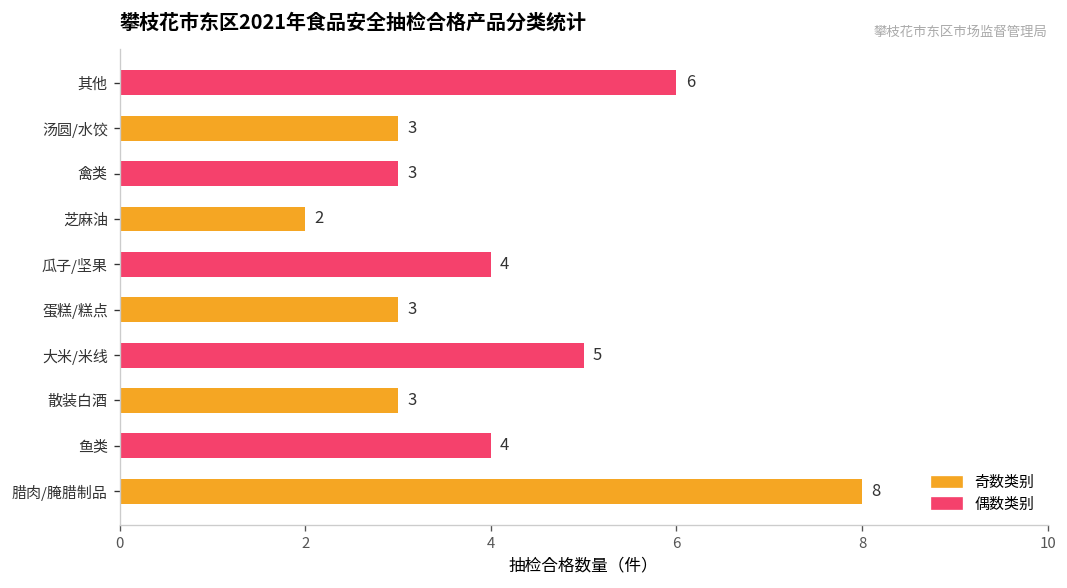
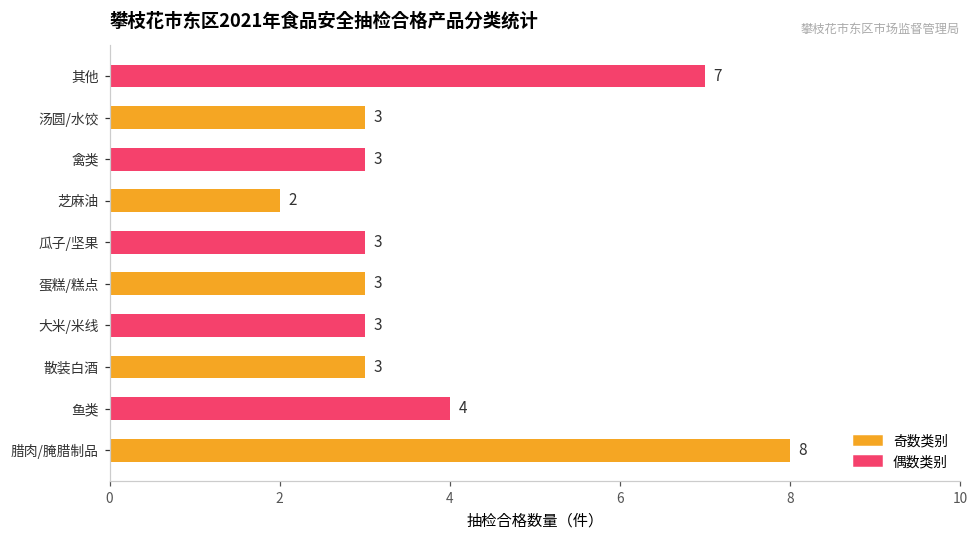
  {
-   "其他": 6,
+   "其他": 7,
    "汤圆/水饺": 3,
    "禽类": 3,
    "芝麻油": 2,
-   "瓜子/坚果": 4,
+   "瓜子/坚果": 3,
    "蛋糕/糕点": 3,
-   "大米/米线": 5,
+   "大米/米线": 3,
    "散装白酒": 3,
    "鱼类": 4,
    "腊肉/腌腊制品": 8
  }
